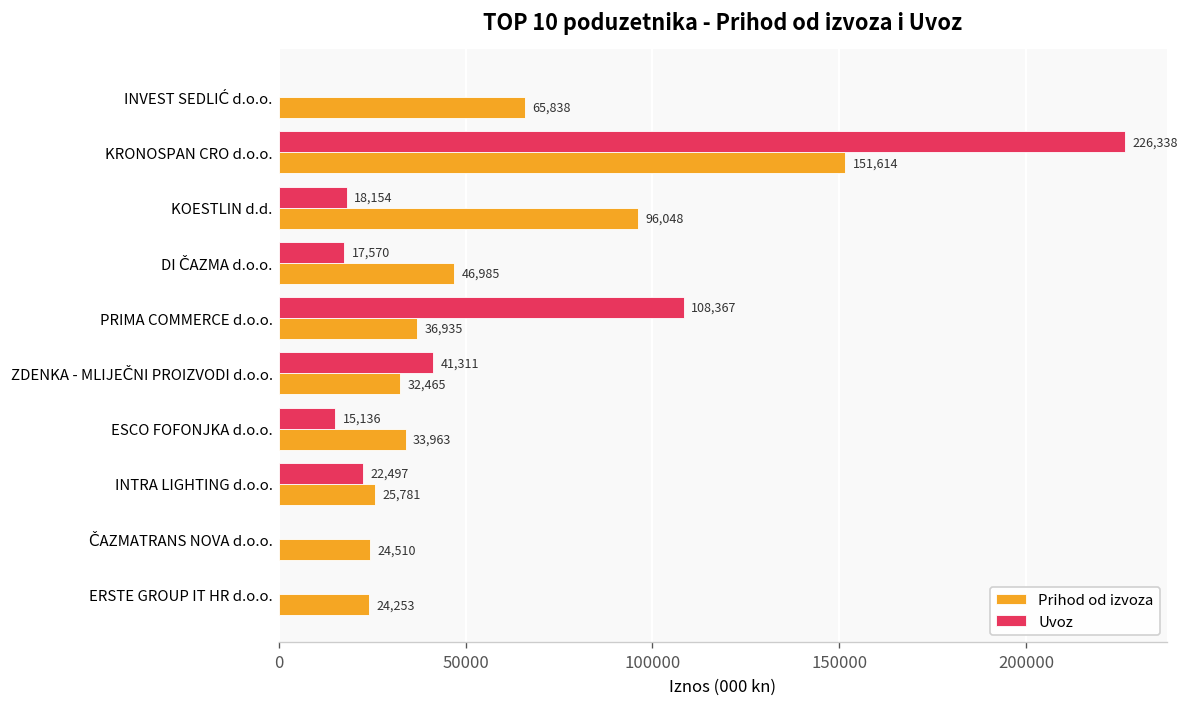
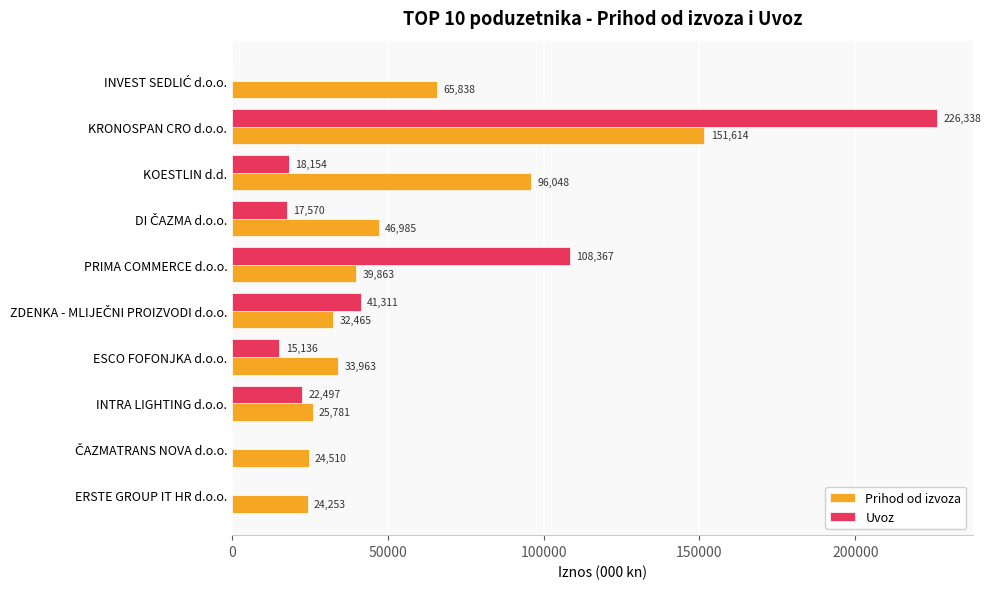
  {
    "Prihod od izvoza": {
      "INVEST SEDLIĆ d.o.o.": "65,838",
      "KRONOSPAN CRO d.o.o.": "151,614",
      "KOESTLIN d.d.": "96,048",
      "DI ČAZMA d.o.o.": "46,985",
-     "PRIMA COMMERCE d.o.o.": "36,935",
+     "PRIMA COMMERCE d.o.o.": "39,863",
      "ZDENKA - MLIJEČNI PROIZVODI d.o.o.": "32,465",
      "ESCO FOFONJKA d.o.o.": "33,963",
      "INTRA LIGHTING d.o.o.": "25,781",
      "ČAZMATRANS NOVA d.o.o.": "24,510",
      "ERSTE GROUP IT HR d.o.o.": "24,253"
    },
    "Uvoz": {
      "KRONOSPAN CRO d.o.o.": "226,338",
      "KOESTLIN d.d.": "18,154",
      "DI ČAZMA d.o.o.": "17,570",
      "PRIMA COMMERCE d.o.o.": "108,367",
      "ZDENKA - MLIJEČNI PROIZVODI d.o.o.": "41,311",
      "ESCO FOFONJKA d.o.o.": "15,136",
      "INTRA LIGHTING d.o.o.": "22,497"
    }
  }
